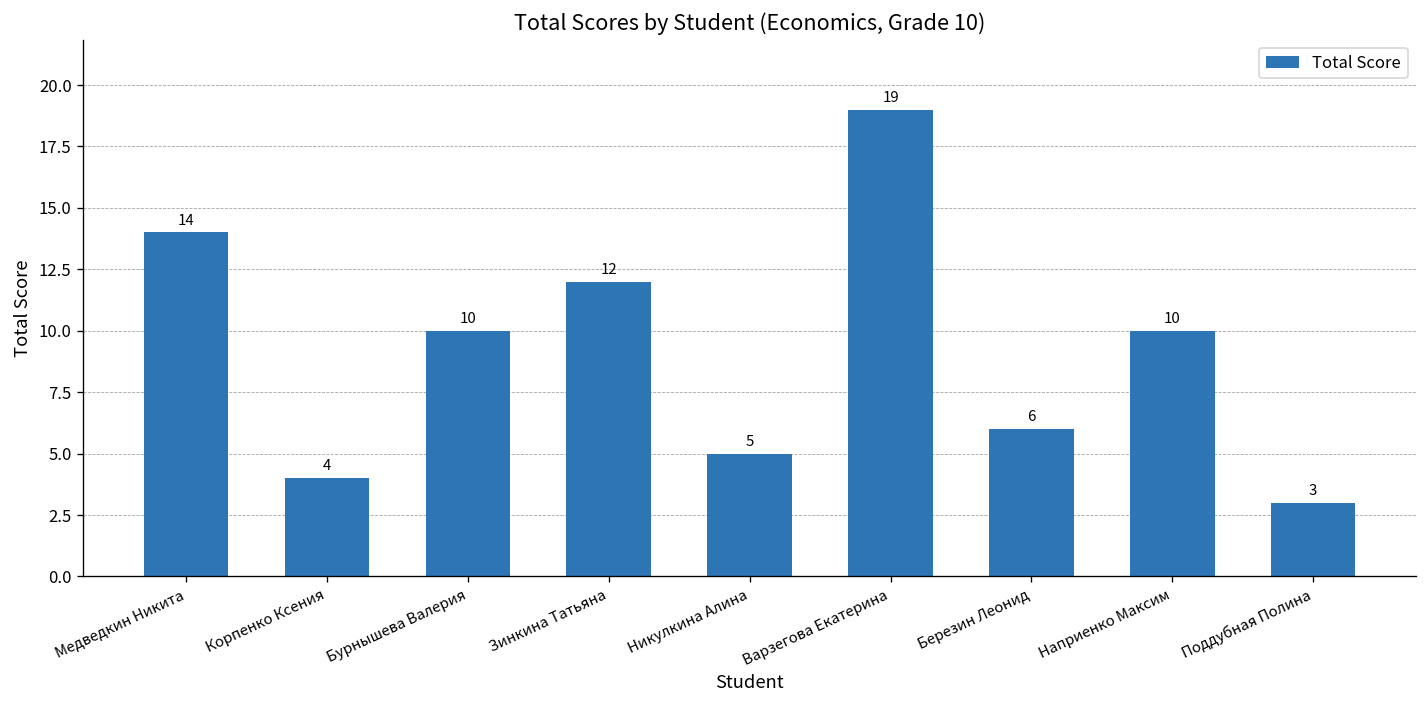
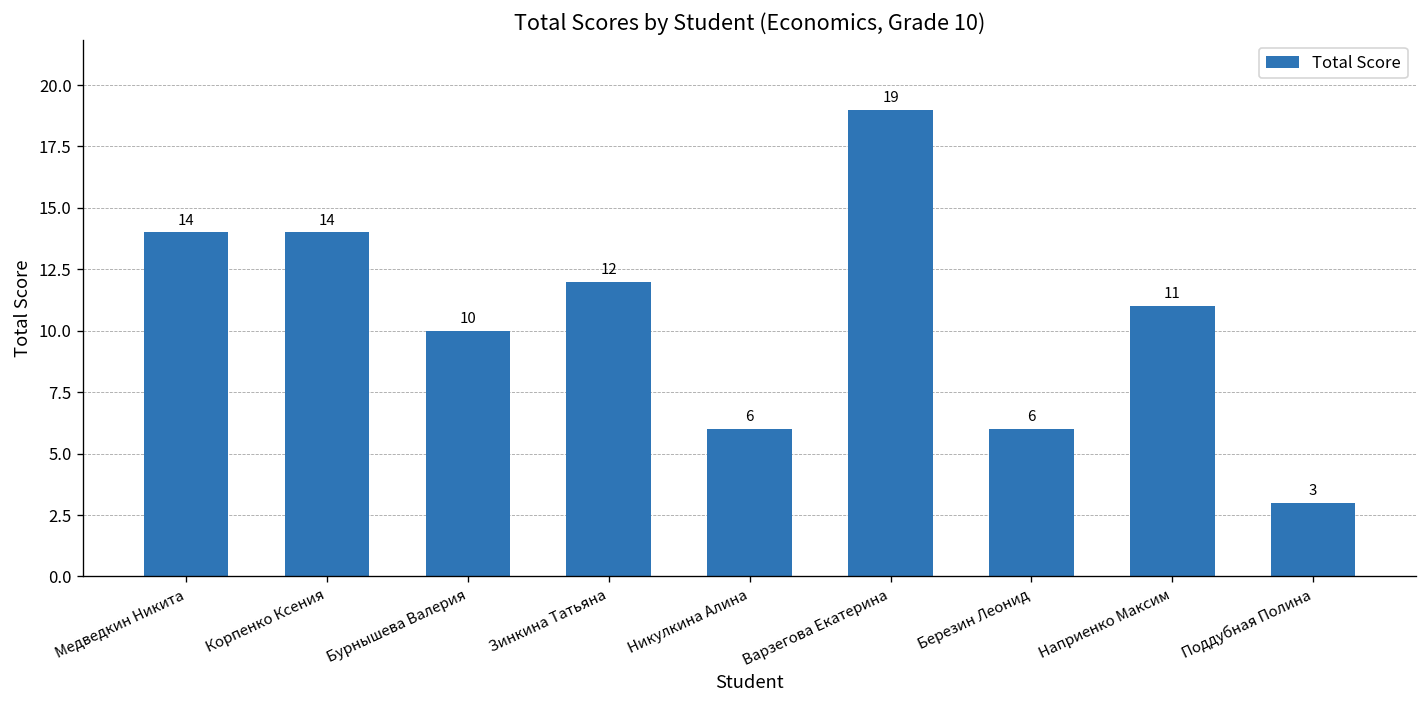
  {
    "Медведкин Никита": 14,
-   "Корпенко Ксения": 4,
+   "Корпенко Ксения": 14,
    "Бурнышева Валерия": 10,
    "Зинкина Татьяна": 12,
-   "Никулкина Алина": 5,
+   "Никулкина Алина": 6,
    "Варзегова Екатерина": 19,
    "Березин Леонид": 6,
-   "Наприенко Максим": 10,
+   "Наприенко Максим": 11,
    "Поддубная Полина": 3
  }
